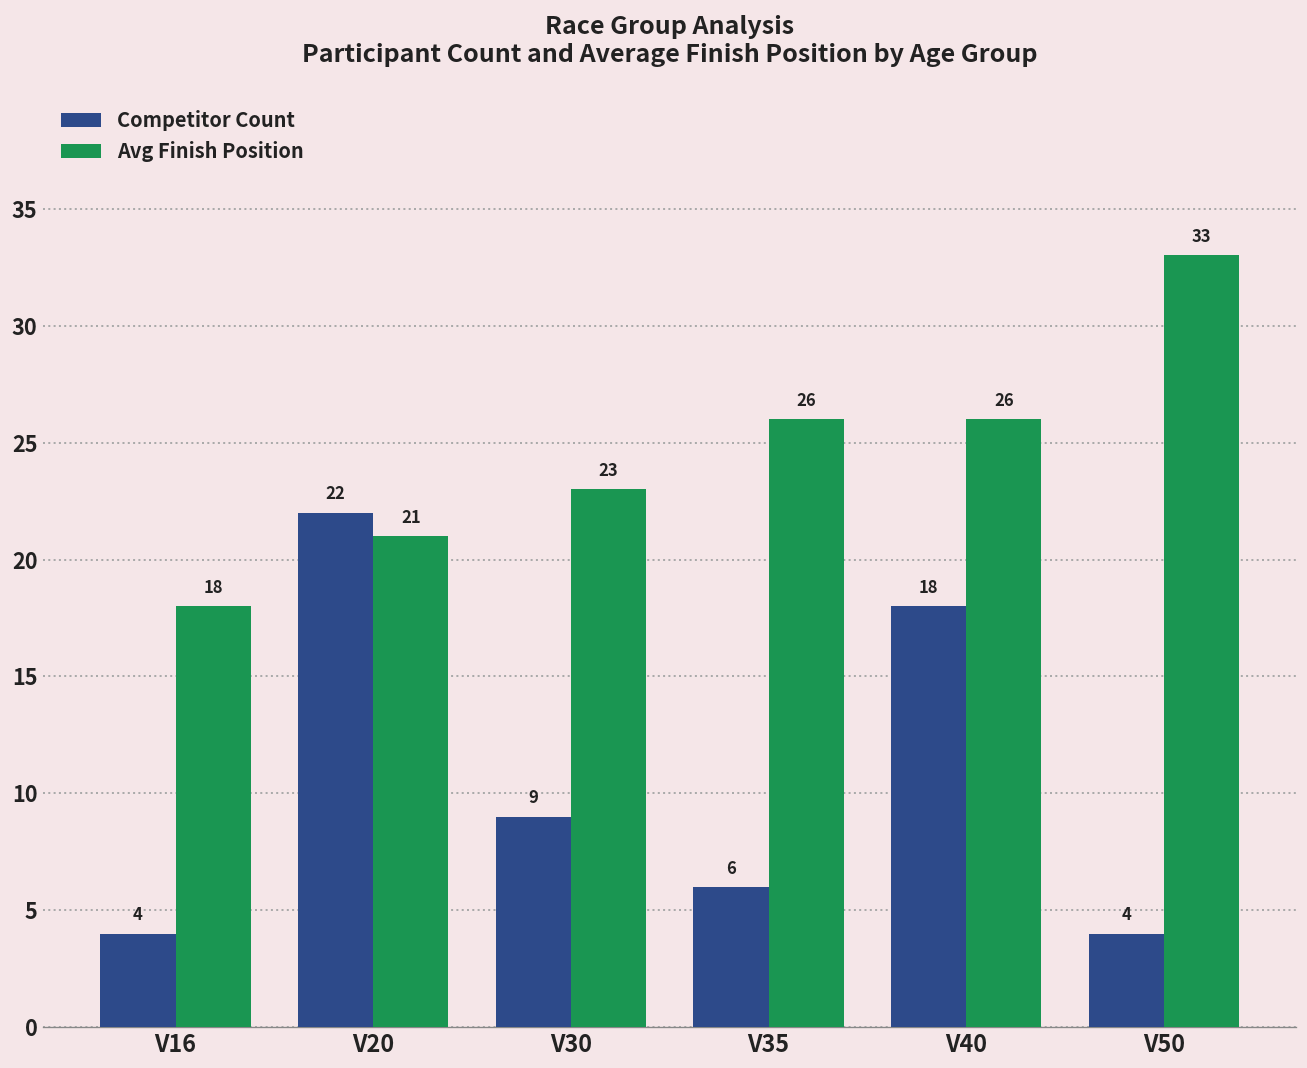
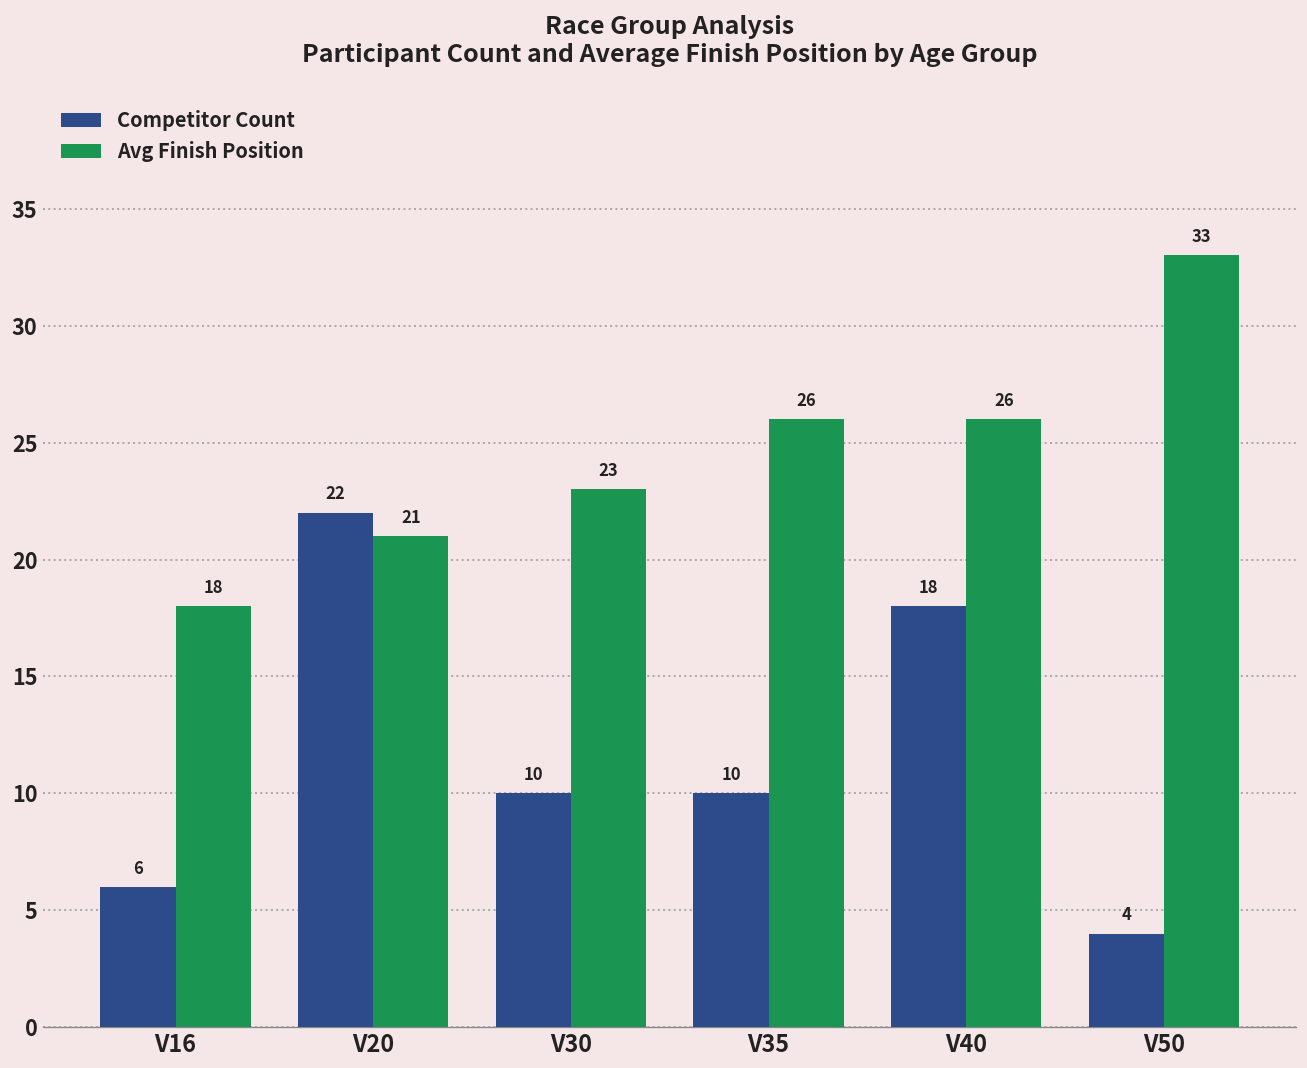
  {
    "Competitor Count": {
-     "V16": 4,
+     "V16": 6,
      "V20": 22,
-     "V30": 9,
-     "V35": 6,
+     "V30": 10,
+     "V35": 10,
      "V40": 18,
      "V50": 4
    },
    "Avg Finish Position": {
      "V16": 18,
      "V20": 21,
      "V30": 23,
      "V35": 26,
      "V40": 26,
      "V50": 33
    }
  }
